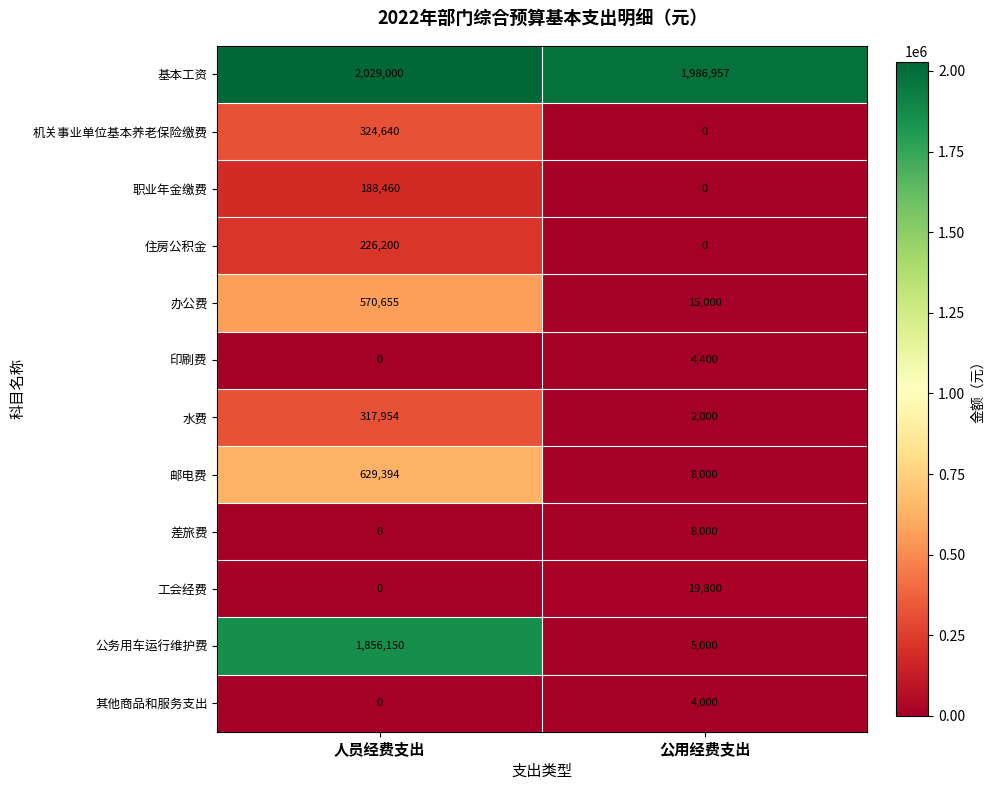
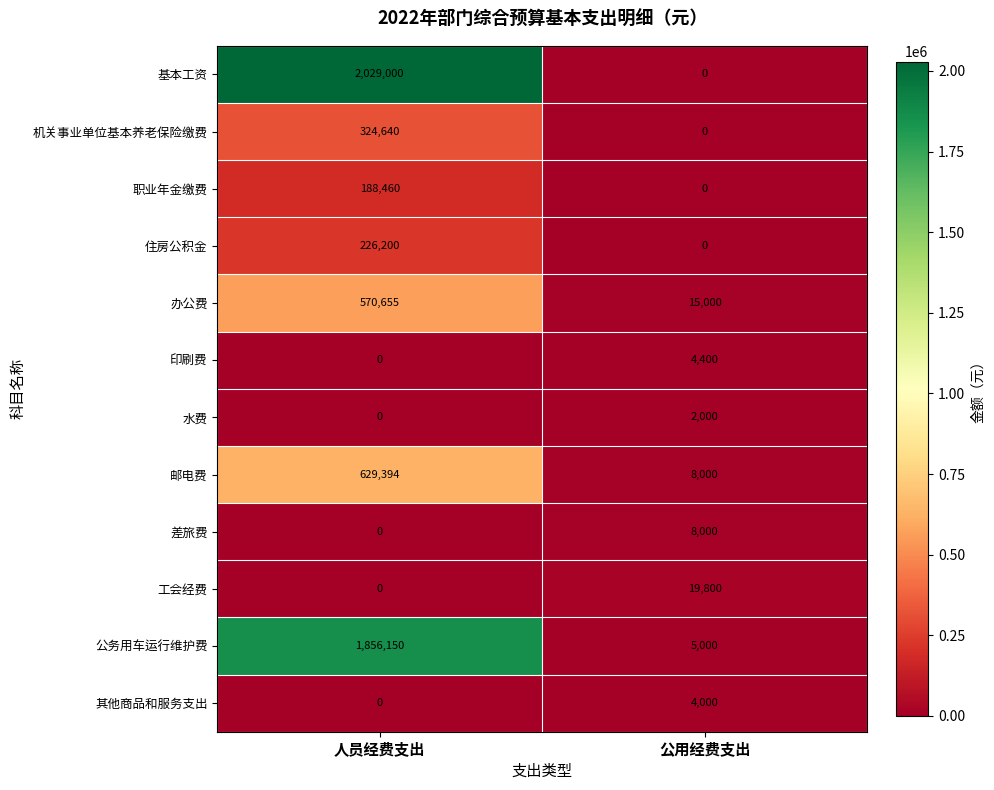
  {
    "基本工资": {
      "人员经费支出": "2,029,000",
-     "公用经费支出": "1,986,957"
+     "公用经费支出": "0"
    },
    "机关事业单位基本养老保险缴费": {
      "人员经费支出": "324,640",
      "公用经费支出": "0"
    },
    "职业年金缴费": {
      "人员经费支出": "188,460",
      "公用经费支出": "0"
    },
    "住房公积金": {
      "人员经费支出": "226,200",
      "公用经费支出": "0"
    },
    "办公费": {
      "人员经费支出": "570,655",
      "公用经费支出": "15,000"
    },
    "印刷费": {
      "人员经费支出": "0",
      "公用经费支出": "4,400"
    },
    "水费": {
-     "人员经费支出": "317,954",
+     "人员经费支出": "0",
      "公用经费支出": "2,000"
    },
    "邮电费": {
      "人员经费支出": "629,394",
      "公用经费支出": "8,000"
    },
    "差旅费": {
      "人员经费支出": "0",
      "公用经费支出": "8,000"
    },
    "工会经费": {
      "人员经费支出": "0",
      "公用经费支出": "19,800"
    },
    "公务用车运行维护费": {
      "人员经费支出": "1,856,150",
      "公用经费支出": "5,000"
    },
    "其他商品和服务支出": {
      "人员经费支出": "0",
      "公用经费支出": "4,000"
    }
  }
